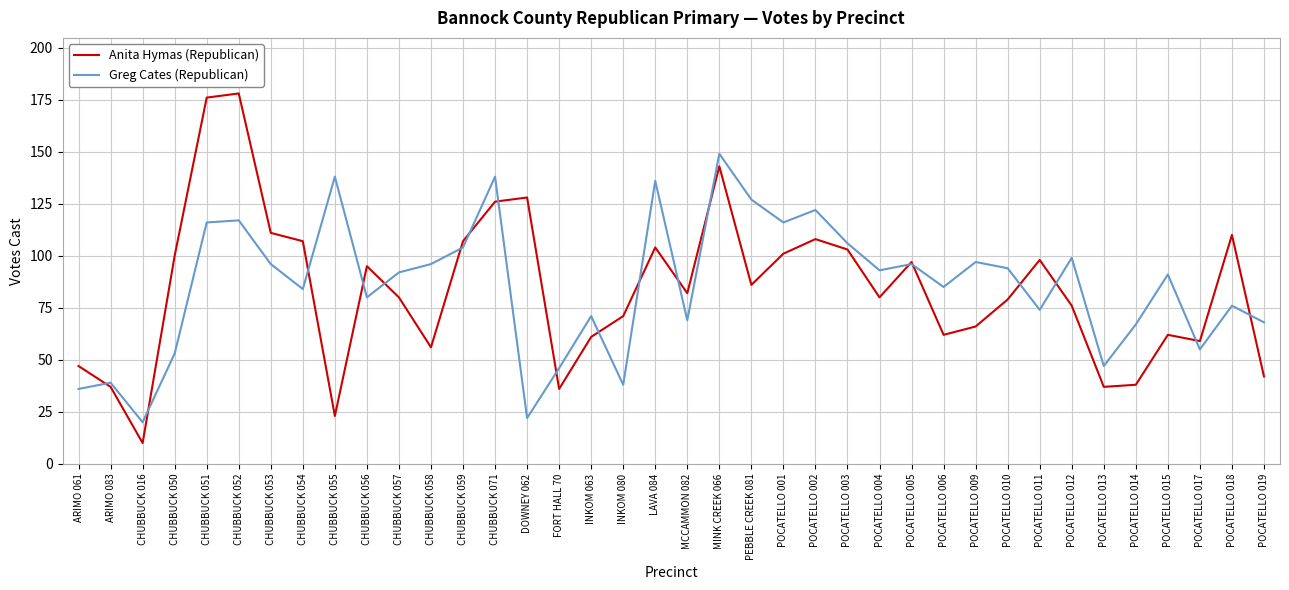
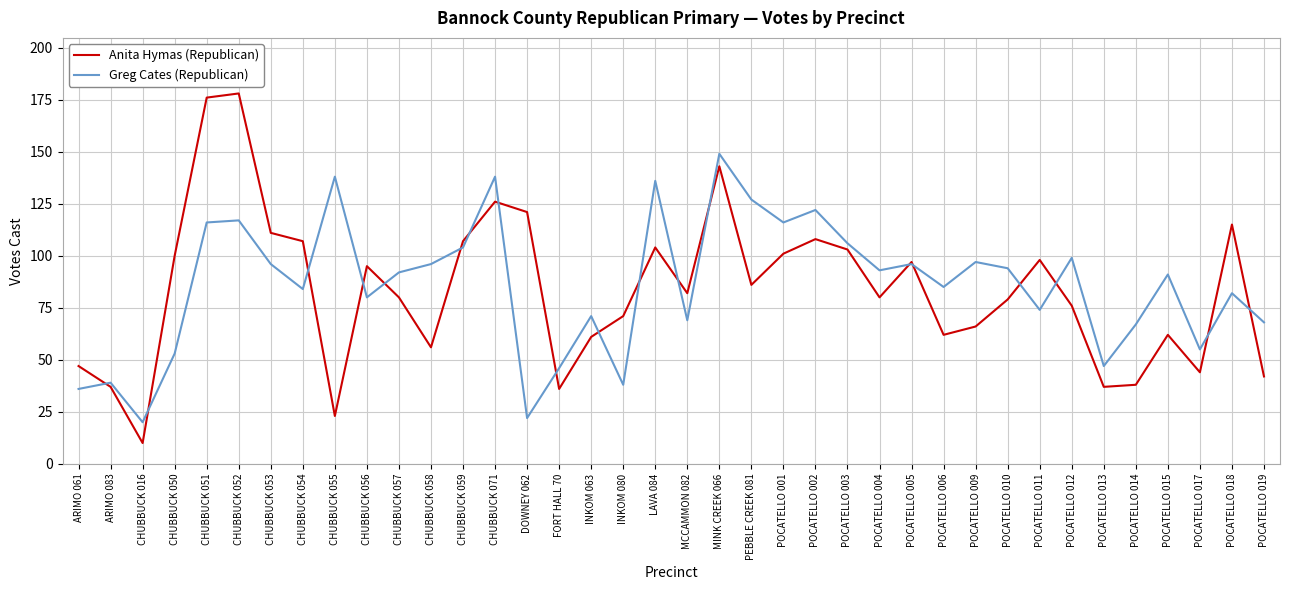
  {
    "Anita Hymas (Republican)": {
      "ARIMO 061": 47,
      "ARIMO 083": 37,
      "CHUBBUCK 016": 10,
      "CHUBBUCK 050": 100,
      "CHUBBUCK 051": 176,
      "CHUBBUCK 052": 178,
      "CHUBBUCK 053": 111,
      "CHUBBUCK 054": 107,
      "CHUBBUCK 055": 23,
      "CHUBBUCK 056": 95,
      "CHUBBUCK 057": 80,
      "CHUBBUCK 058": 56,
      "CHUBBUCK 059": 107,
      "CHUBBUCK 071": 126,
-     "DOWNEY 062": 128,
+     "DOWNEY 062": 121,
      "FORT HALL 70": 36,
      "INKOM 063": 61,
      "INKOM 080": 71,
      "LAVA 084": 104,
      "MCCAMMON 082": 82,
      "MINK CREEK 066": 143,
      "PEBBLE CREEK 081": 86,
      "POCATELLO 001": 101,
      "POCATELLO 002": 108,
      "POCATELLO 003": 103,
      "POCATELLO 004": 80,
      "POCATELLO 006": 62,
      "POCATELLO 009": 66,
      "POCATELLO 010": 79,
      "POCATELLO 011": 98,
      "POCATELLO 012": 76,
      "POCATELLO 013": 37,
      "POCATELLO 014": 38,
      "POCATELLO 015": 62,
-     "POCATELLO 017": 59,
-     "POCATELLO 018": 110,
+     "POCATELLO 017": 44,
+     "POCATELLO 018": 115,
      "POCATELLO 019": 42
    },
    "Greg Cates (Republican)": {
      "ARIMO 061": 36,
      "ARIMO 083": 39,
      "CHUBBUCK 016": 20,
      "CHUBBUCK 050": 53,
      "CHUBBUCK 051": 116,
      "CHUBBUCK 052": 117,
      "CHUBBUCK 053": 96,
      "CHUBBUCK 054": 84,
      "CHUBBUCK 055": 138,
      "CHUBBUCK 056": 80,
      "CHUBBUCK 057": 92,
      "CHUBBUCK 058": 96,
      "CHUBBUCK 059": 104,
      "CHUBBUCK 071": 138,
      "DOWNEY 062": 22,
      "FORT HALL 70": 46,
      "INKOM 063": 71,
      "INKOM 080": 38,
      "LAVA 084": 136,
      "MCCAMMON 082": 69,
      "MINK CREEK 066": 149,
      "PEBBLE CREEK 081": 127,
      "POCATELLO 001": 116,
      "POCATELLO 002": 122,
      "POCATELLO 003": 106,
      "POCATELLO 004": 93,
      "POCATELLO 006": 85,
      "POCATELLO 009": 97,
      "POCATELLO 010": 94,
      "POCATELLO 011": 74,
      "POCATELLO 012": 99,
      "POCATELLO 013": 47,
      "POCATELLO 014": 67,
      "POCATELLO 015": 91,
      "POCATELLO 017": 55,
-     "POCATELLO 018": 76,
+     "POCATELLO 018": 82,
      "POCATELLO 019": 68
    }
  }
